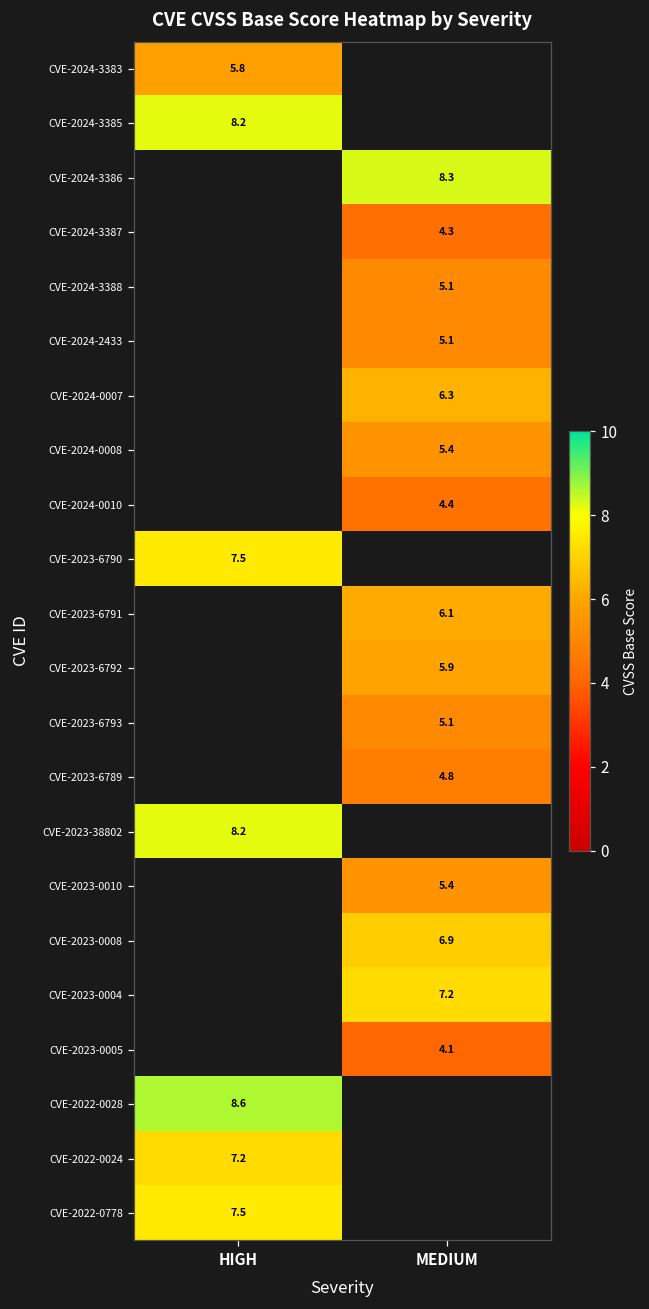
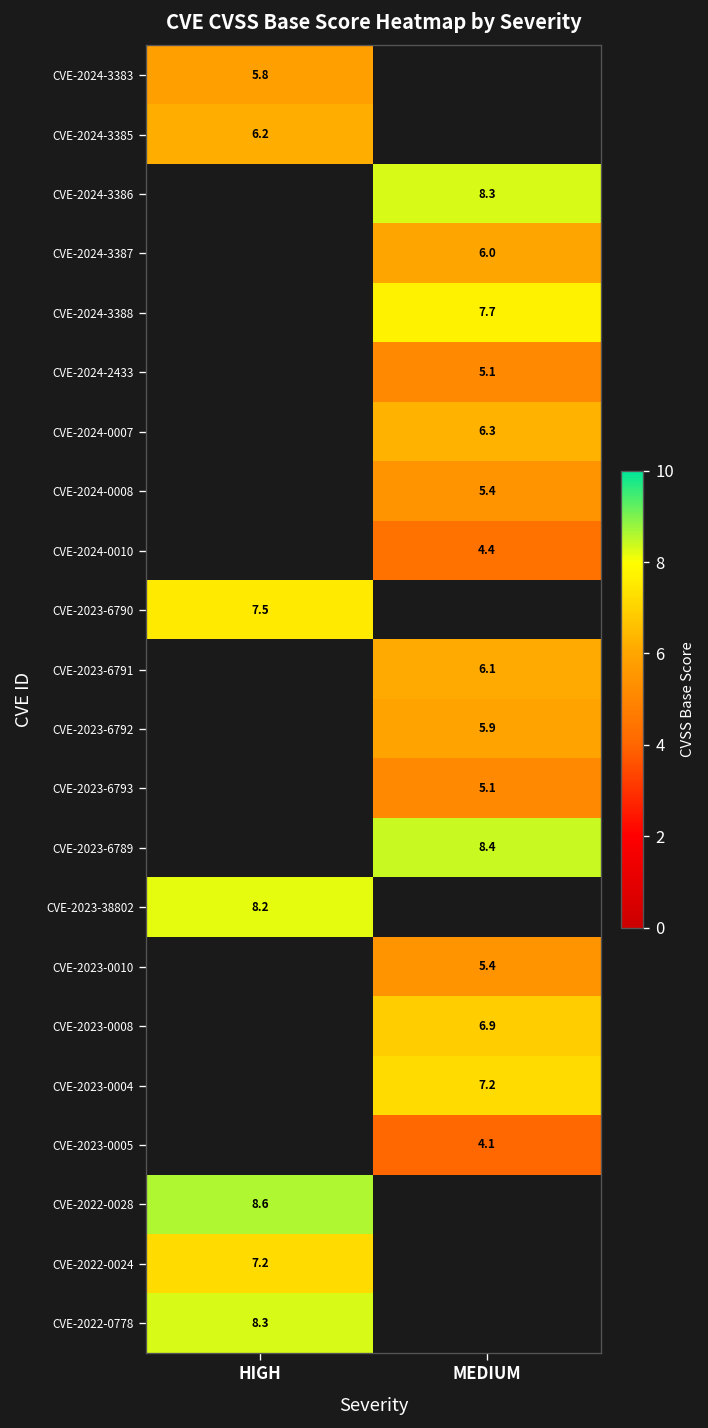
  {
    "CVE-2024-3383": {
      "HIGH": 5.8
    },
    "CVE-2024-3385": {
-     "HIGH": 8.2
+     "HIGH": 6.2
    },
    "CVE-2024-3386": {
      "MEDIUM": 8.3
    },
    "CVE-2024-3387": {
-     "MEDIUM": 4.3
+     "MEDIUM": 6.0
    },
    "CVE-2024-3388": {
-     "MEDIUM": 5.1
+     "MEDIUM": 7.7
    },
    "CVE-2024-2433": {
      "MEDIUM": 5.1
    },
    "CVE-2024-0007": {
      "MEDIUM": 6.3
    },
    "CVE-2024-0008": {
      "MEDIUM": 5.4
    },
    "CVE-2024-0010": {
      "MEDIUM": 4.4
    },
    "CVE-2023-6790": {
      "HIGH": 7.5
    },
    "CVE-2023-6791": {
      "MEDIUM": 6.1
    },
    "CVE-2023-6792": {
      "MEDIUM": 5.9
    },
    "CVE-2023-6793": {
      "MEDIUM": 5.1
    },
    "CVE-2023-6789": {
-     "MEDIUM": 4.8
+     "MEDIUM": 8.4
    },
    "CVE-2023-38802": {
      "HIGH": 8.2
    },
    "CVE-2023-0010": {
      "MEDIUM": 5.4
    },
    "CVE-2023-0008": {
      "MEDIUM": 6.9
    },
    "CVE-2023-0004": {
      "MEDIUM": 7.2
    },
    "CVE-2023-0005": {
      "MEDIUM": 4.1
    },
    "CVE-2022-0028": {
      "HIGH": 8.6
    },
    "CVE-2022-0024": {
      "HIGH": 7.2
    },
    "CVE-2022-0778": {
-     "HIGH": 7.5
+     "HIGH": 8.3
    }
  }
